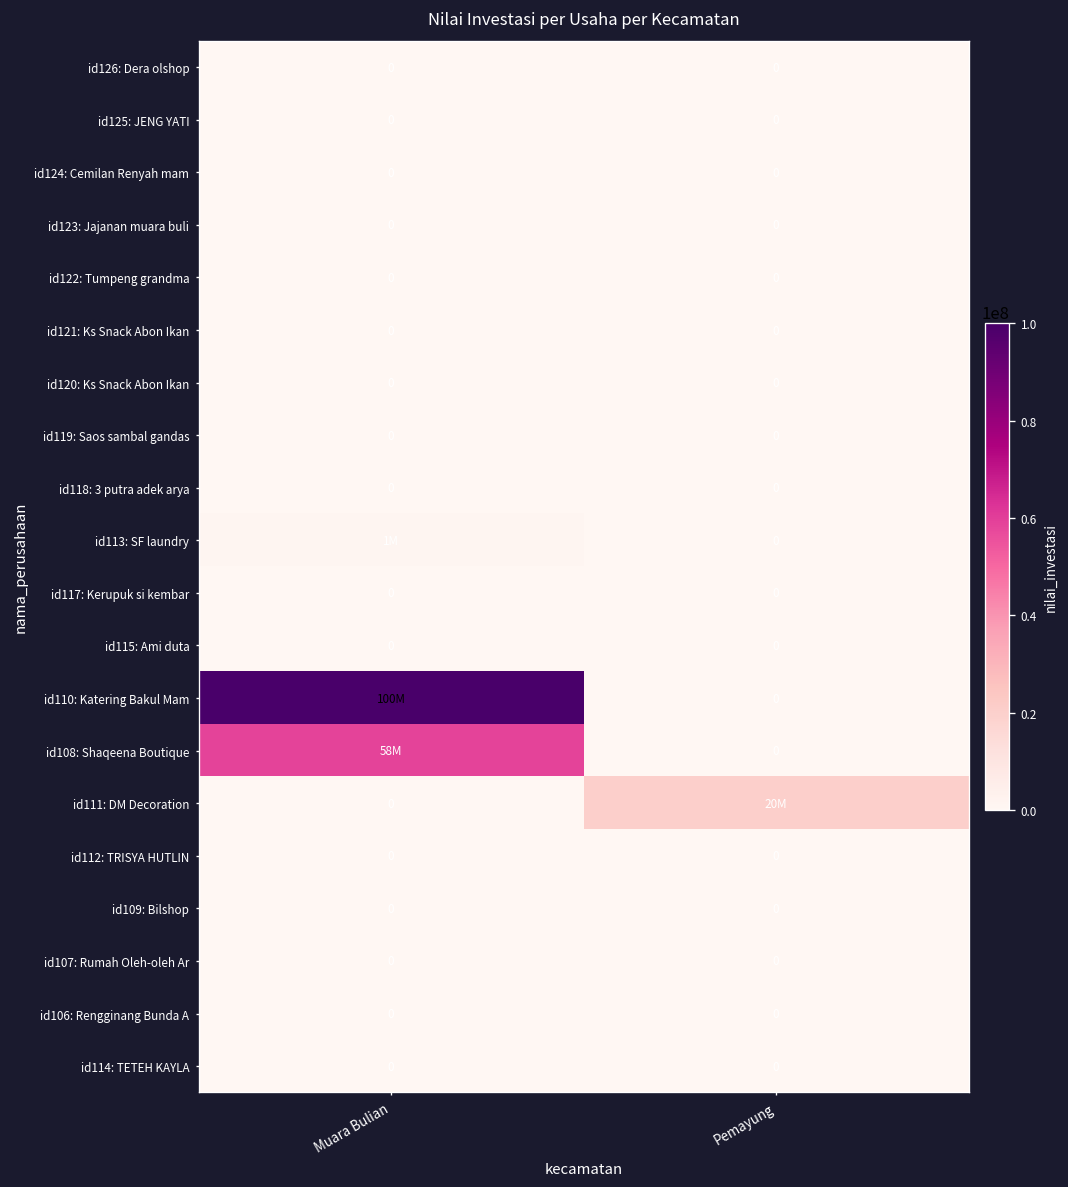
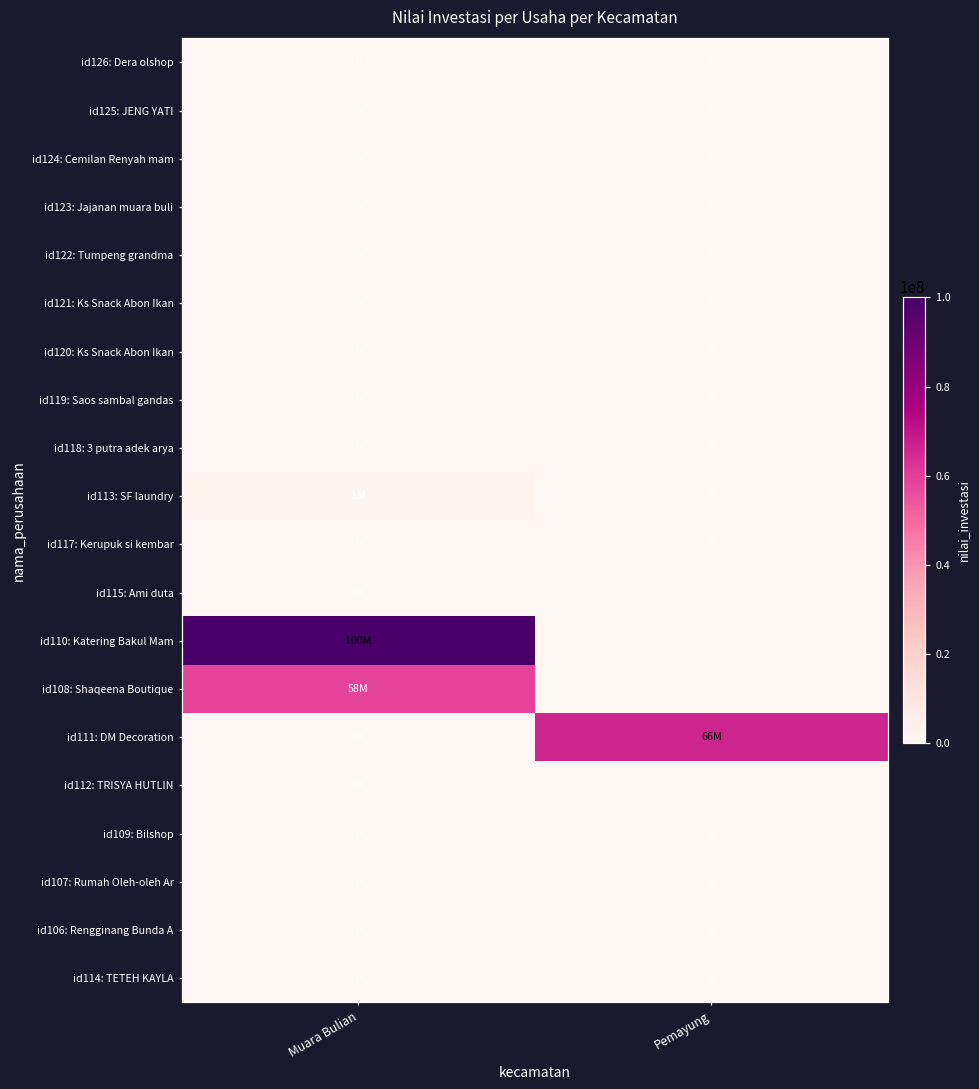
  {
    "id110: Katering Bakul Mam": {
      "Muara Bulian": "100M"
    },
    "id108: Shaqeena Boutique": {
      "Muara Bulian": "58M"
    },
    "id111: DM Decoration": {
-     "Pemayung": "20M"
+     "Pemayung": "66M"
    }
  }
